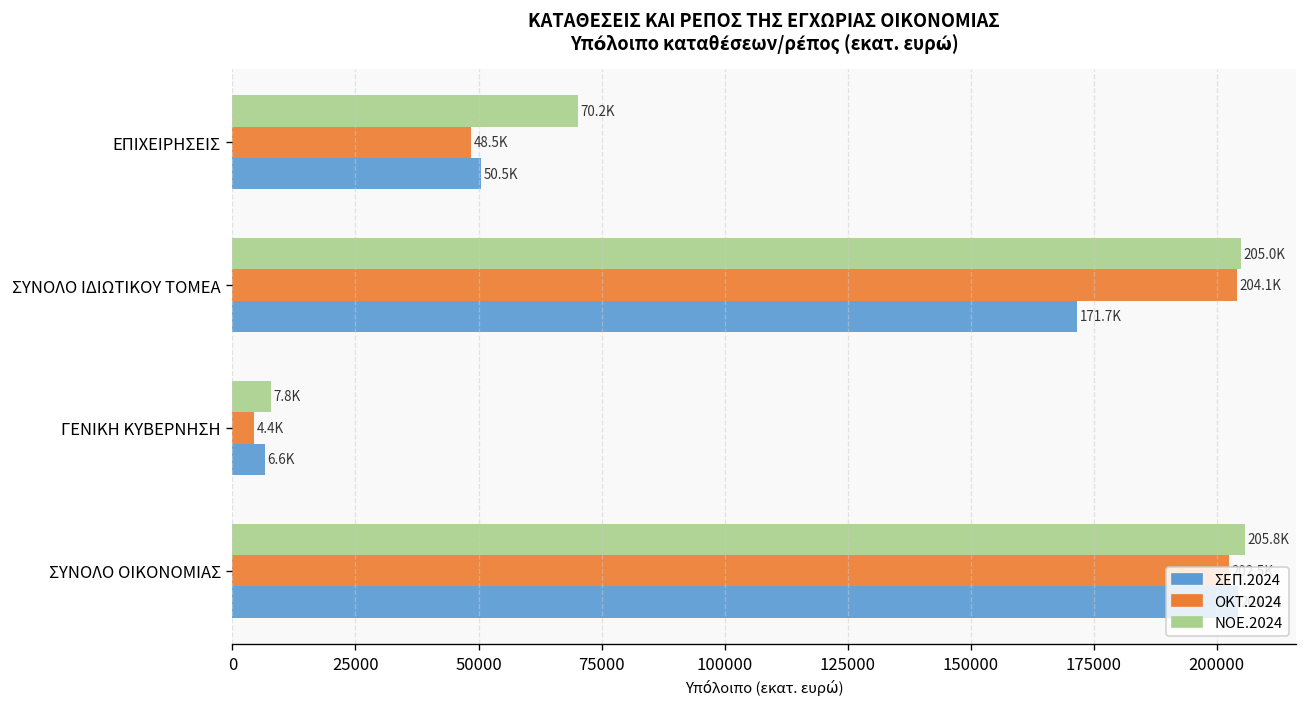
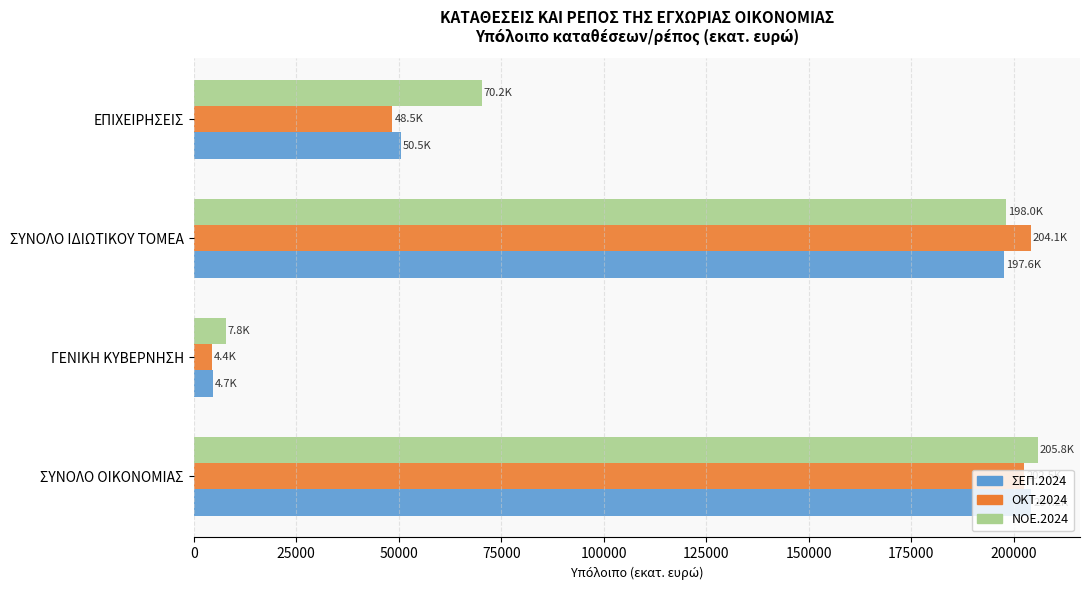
  {
    "ΣΕΠ.2024": {
      "ΕΠΙΧΕΙΡΗΣΕΙΣ": "50.5K",
-     "ΣΥΝΟΛΟ ΙΔΙΩΤΙΚΟΥ ΤΟΜΕΑ": "171.7K",
-     "ΓΕΝΙΚΗ ΚΥΒΕΡΝΗΣΗ": "6.6K"
+     "ΣΥΝΟΛΟ ΙΔΙΩΤΙΚΟΥ ΤΟΜΕΑ": "197.6K",
+     "ΓΕΝΙΚΗ ΚΥΒΕΡΝΗΣΗ": "4.7K"
    },
    "ΟΚΤ.2024": {
      "ΕΠΙΧΕΙΡΗΣΕΙΣ": "48.5K",
      "ΣΥΝΟΛΟ ΙΔΙΩΤΙΚΟΥ ΤΟΜΕΑ": "204.1K",
      "ΓΕΝΙΚΗ ΚΥΒΕΡΝΗΣΗ": "4.4K"
    },
    "ΝΟΕ.2024": {
      "ΕΠΙΧΕΙΡΗΣΕΙΣ": "70.2K",
-     "ΣΥΝΟΛΟ ΙΔΙΩΤΙΚΟΥ ΤΟΜΕΑ": "205.0K",
+     "ΣΥΝΟΛΟ ΙΔΙΩΤΙΚΟΥ ΤΟΜΕΑ": "198.0K",
      "ΓΕΝΙΚΗ ΚΥΒΕΡΝΗΣΗ": "7.8K",
      "ΣΥΝΟΛΟ ΟΙΚΟΝΟΜΙΑΣ": "205.8K"
    }
  }
